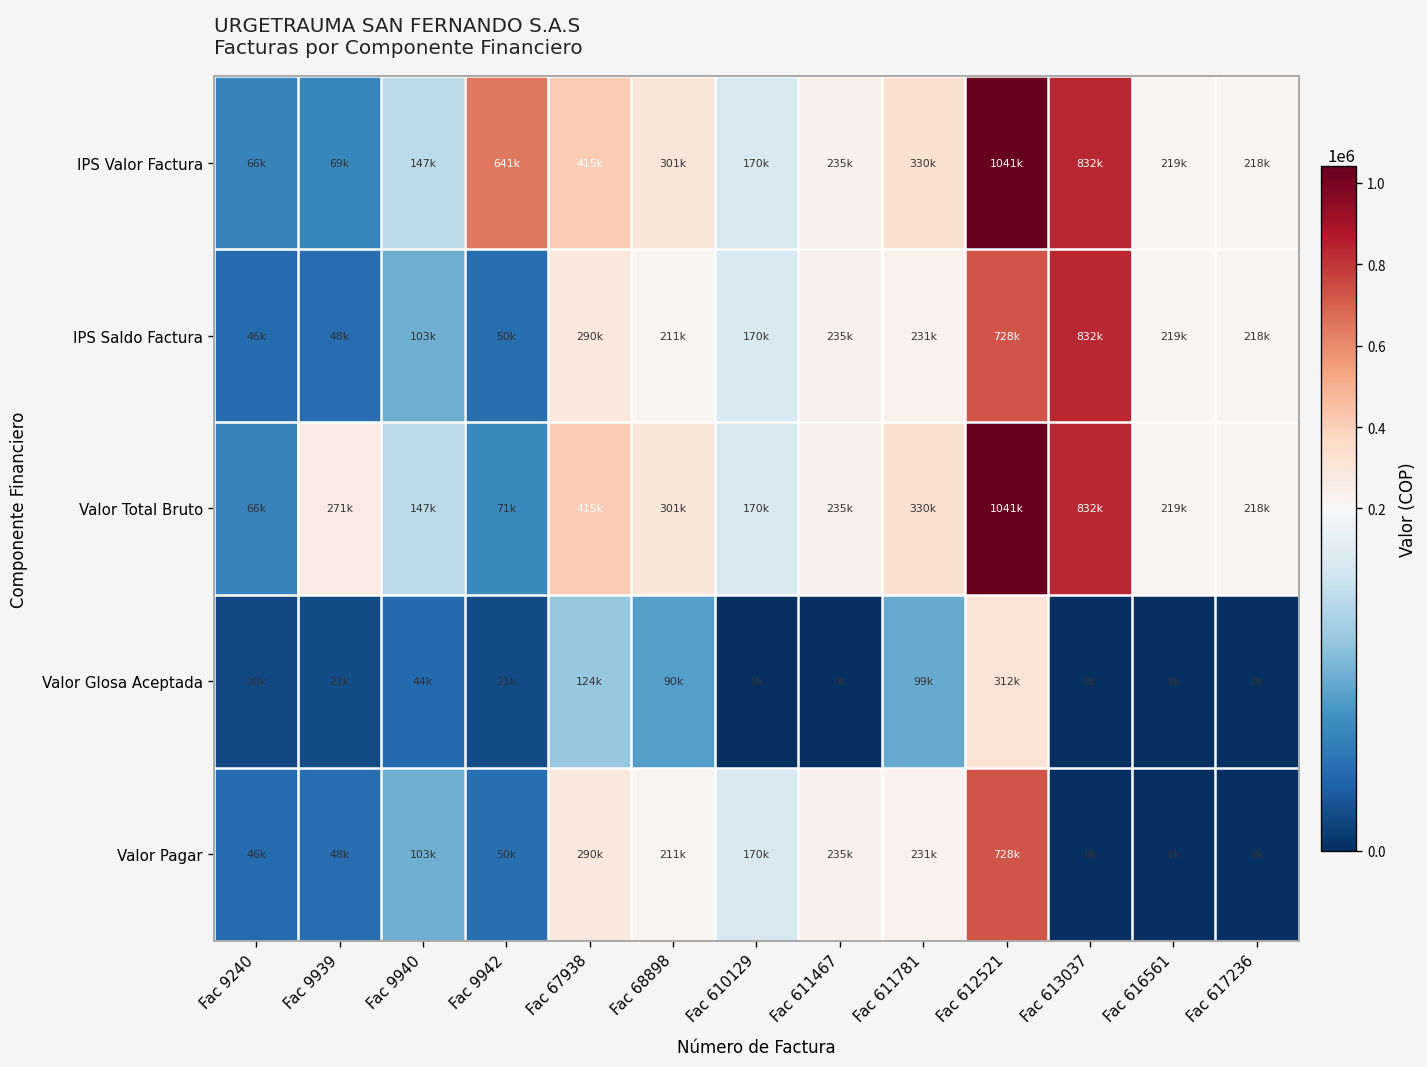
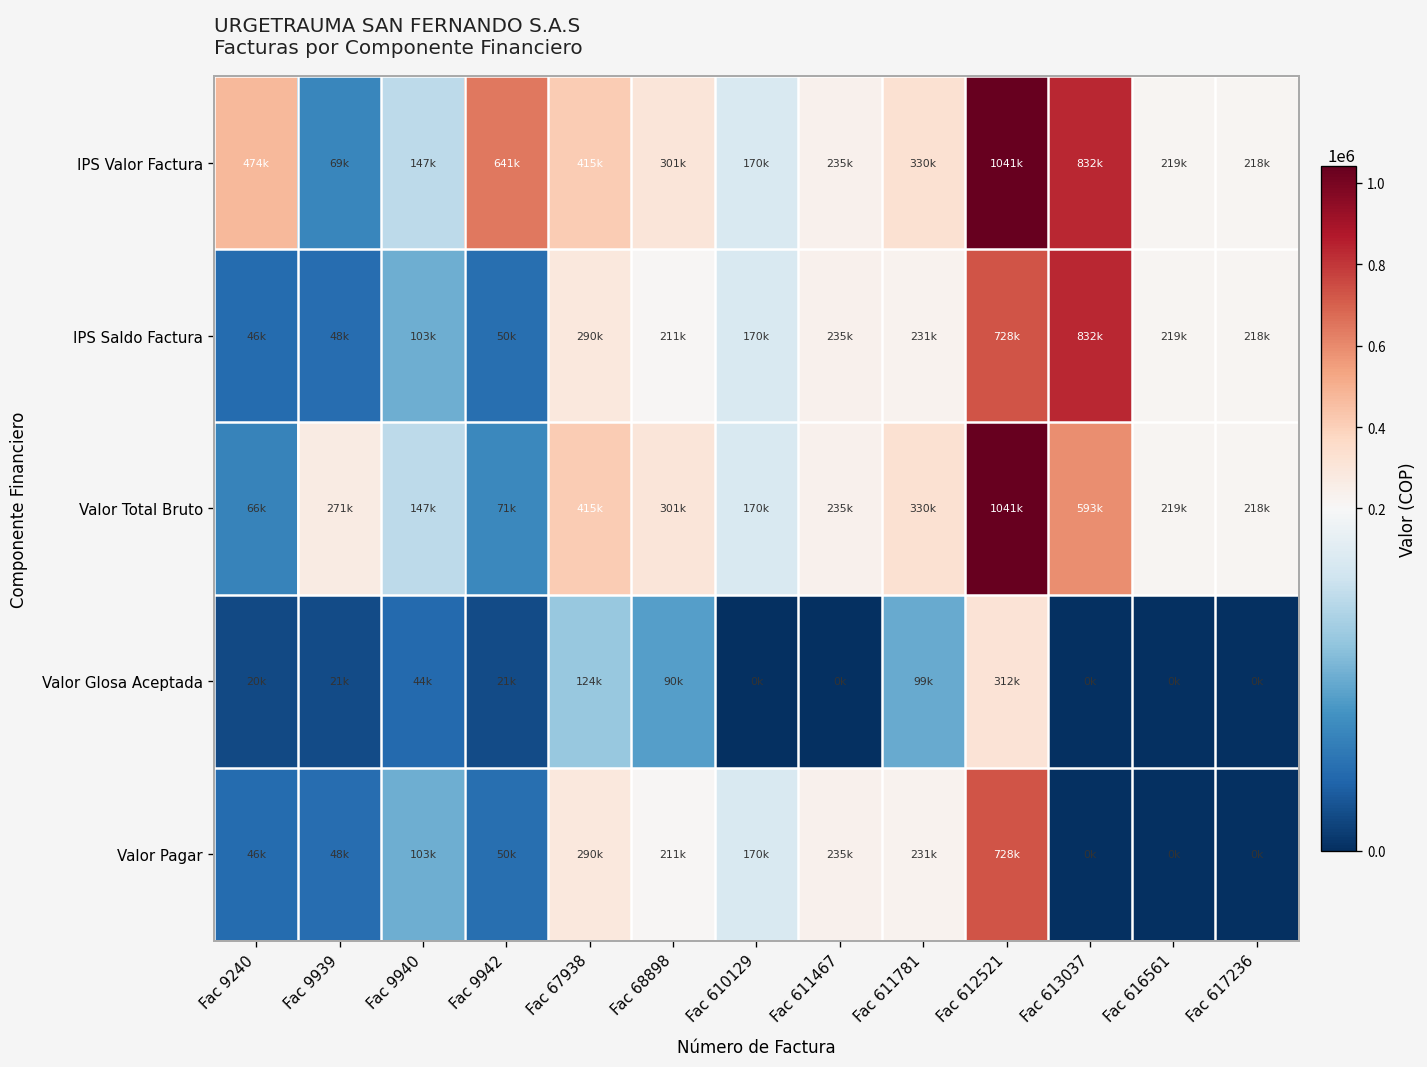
  {
    "IPS Valor Factura": {
-     "Fac 9240": "66k",
+     "Fac 9240": "474k",
      "Fac 9939": "69k",
      "Fac 9940": "147k",
      "Fac 9942": "641k",
      "Fac 67938": "415k",
      "Fac 68898": "301k",
      "Fac 610129": "170k",
      "Fac 611467": "235k",
      "Fac 611781": "330k",
      "Fac 612521": "1041k",
      "Fac 613037": "832k",
      "Fac 616561": "219k",
      "Fac 617236": "218k"
    },
    "IPS Saldo Factura": {
      "Fac 9240": "46k",
      "Fac 9939": "48k",
      "Fac 9940": "103k",
      "Fac 9942": "50k",
      "Fac 67938": "290k",
      "Fac 68898": "211k",
      "Fac 610129": "170k",
      "Fac 611467": "235k",
      "Fac 611781": "231k",
      "Fac 612521": "728k",
      "Fac 613037": "832k",
      "Fac 616561": "219k",
      "Fac 617236": "218k"
    },
    "Valor Total Bruto": {
      "Fac 9240": "66k",
      "Fac 9939": "271k",
      "Fac 9940": "147k",
      "Fac 9942": "71k",
      "Fac 67938": "415k",
      "Fac 68898": "301k",
      "Fac 610129": "170k",
      "Fac 611467": "235k",
      "Fac 611781": "330k",
      "Fac 612521": "1041k",
-     "Fac 613037": "832k",
+     "Fac 613037": "593k",
      "Fac 616561": "219k",
      "Fac 617236": "218k"
    },
    "Valor Glosa Aceptada": {
      "Fac 9240": "20k",
      "Fac 9939": "21k",
      "Fac 9940": "44k",
      "Fac 9942": "21k",
      "Fac 67938": "124k",
      "Fac 68898": "90k",
      "Fac 611781": "99k",
      "Fac 612521": "312k"
    },
    "Valor Pagar": {
      "Fac 9240": "46k",
      "Fac 9939": "48k",
      "Fac 9940": "103k",
      "Fac 9942": "50k",
      "Fac 67938": "290k",
      "Fac 68898": "211k",
      "Fac 610129": "170k",
      "Fac 611467": "235k",
      "Fac 611781": "231k",
      "Fac 612521": "728k"
    }
  }
